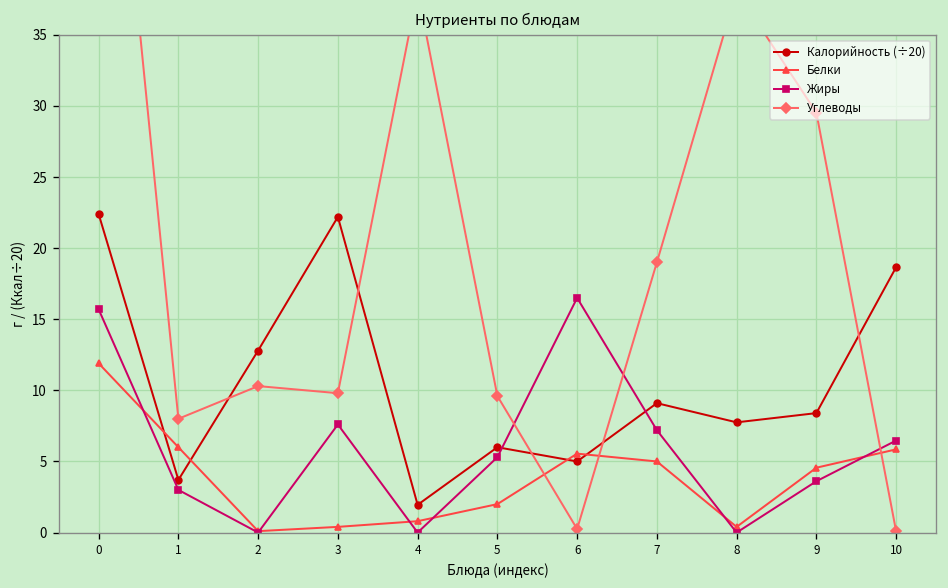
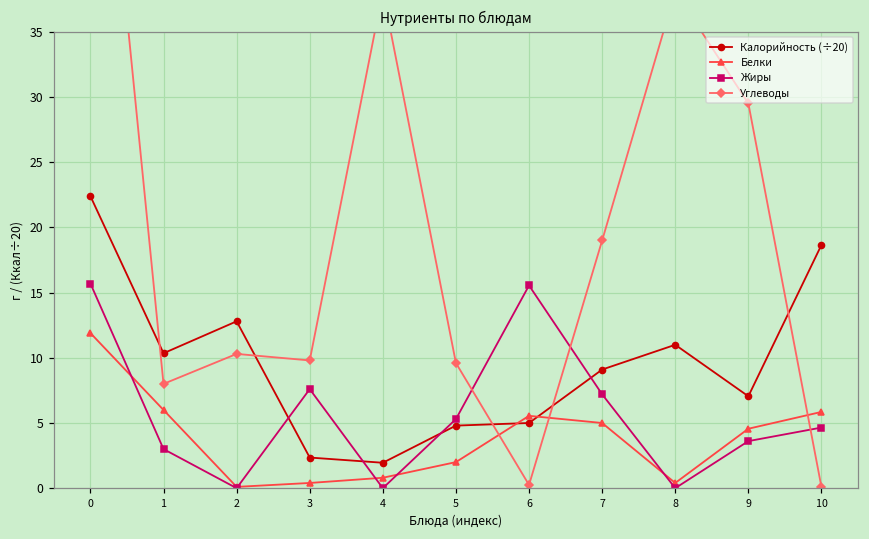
  {
    "Калорийность (÷20)": {
      "0": 22.4,
-     "1": 3.7,
+     "1": 10.4,
      "2": 12.8,
-     "3": 22.2,
+     "3": 2.4,
      "4": 2.0,
-     "5": 6.0,
+     "5": 4.8,
      "6": 5.0,
      "7": 9.1,
-     "8": 7.8,
-     "9": 8.4,
+     "8": 11.0,
+     "9": 7.1,
      "10": 18.7
    },
    "Жиры": {
      "0": 15.7,
      "1": 3.0,
      "3": 7.6,
      "4": 0.0,
      "5": 5.3,
-     "6": 16.5,
+     "6": 15.6,
      "7": 7.2,
      "8": 0.0,
      "9": 3.6,
-     "10": 6.5
+     "10": 4.7
    }
  }
